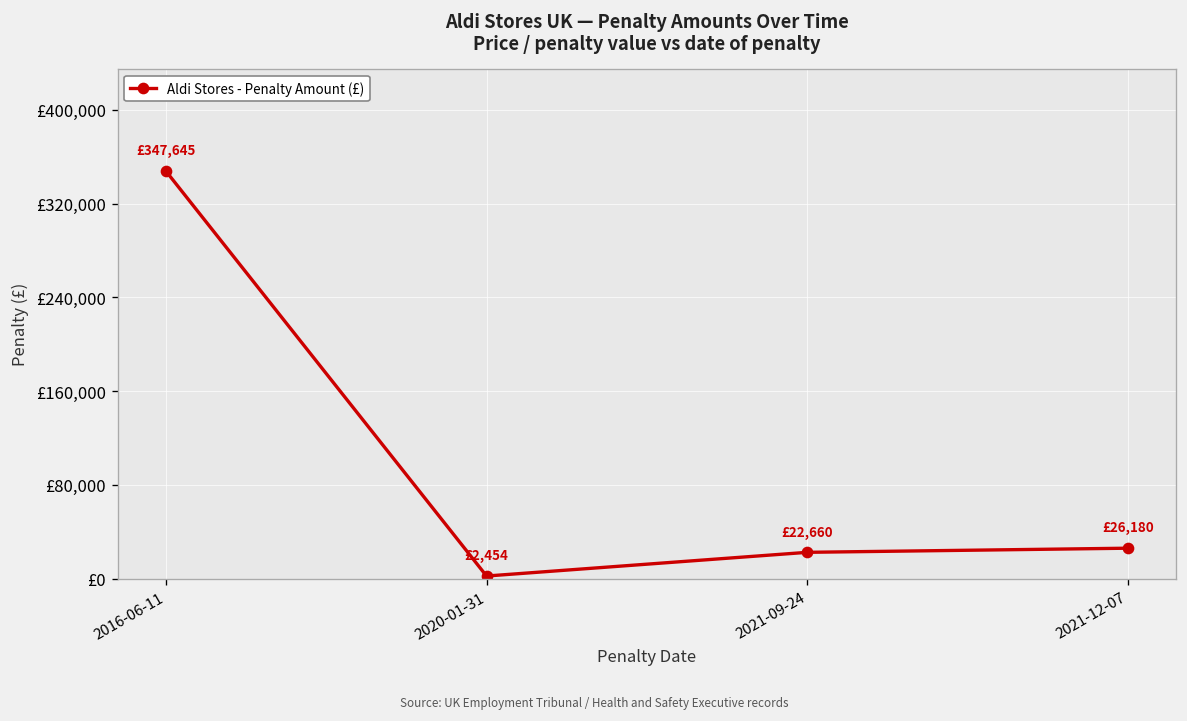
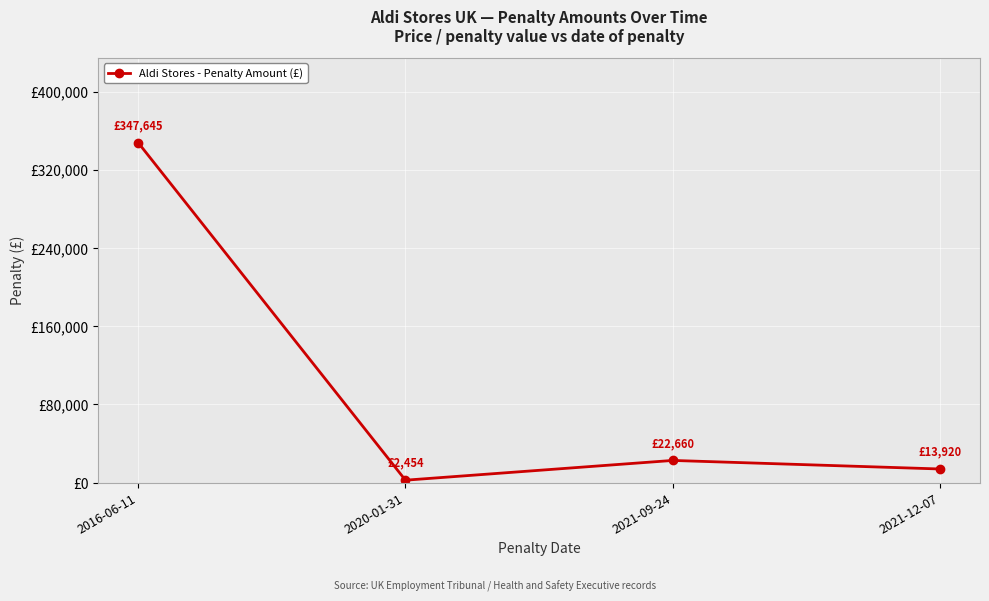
  {
    "2016-06-11": "£347,645",
    "2020-01-31": "£2,454",
    "2021-09-24": "£22,660",
-   "2021-12-07": "£26,180"
+   "2021-12-07": "£13,920"
  }
